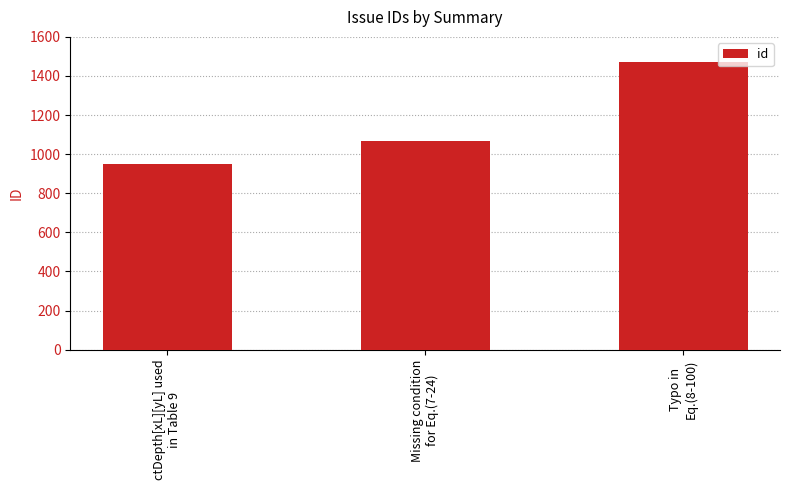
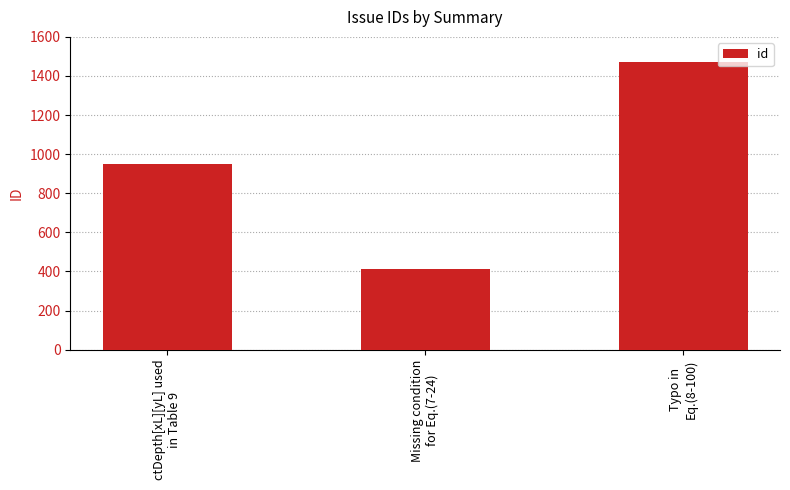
  {
    "ctDepth[xL][yL] used in Table 9": 950,
-   "Missing condition for Eq.(7-24)": 1070,
+   "Missing condition for Eq.(7-24)": 410,
    "Typo in Eq.(8-100)": 1470
  }
